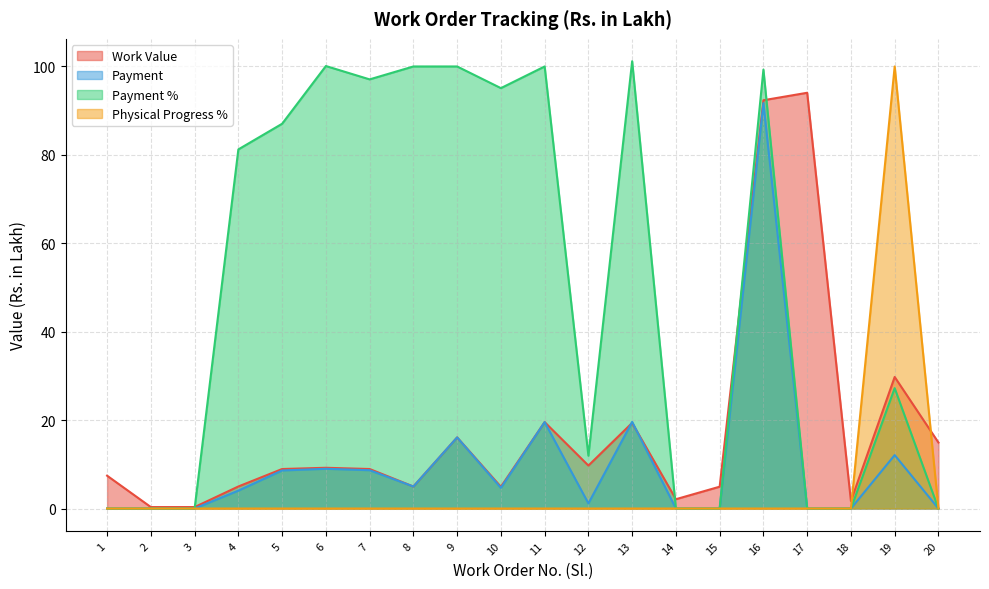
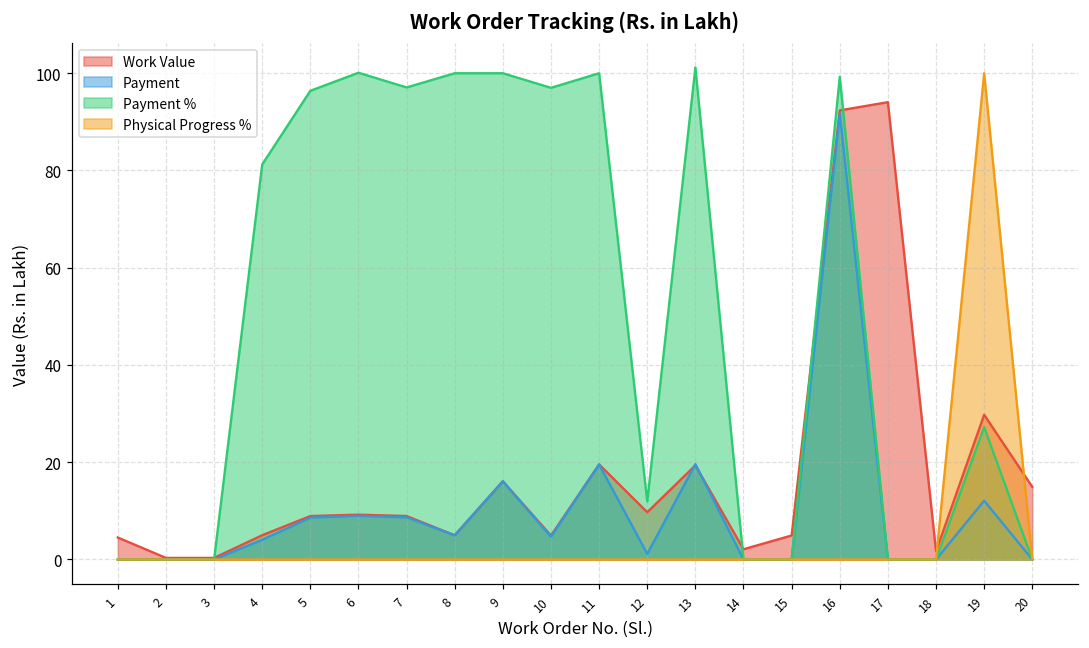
  {
    "Work Value": {
-     "1": 7,
+     "1": 5,
      "4": 5,
      "12": 10,
      "14": 2,
      "15": 5,
      "16": 92,
      "17": 94,
      "18": 2,
      "19": 30,
      "20": 15
    },
    "Payment": {
      "4": 4,
      "12": 1,
      "16": 92,
      "19": 12
    },
    "Payment %": {
      "4": 81,
-     "5": 87,
+     "5": 96,
      "6": 100,
      "7": 97,
      "8": 100,
      "9": 100,
-     "10": 95,
+     "10": 97,
      "11": 100,
      "12": 12,
      "13": 101,
      "16": 99,
      "19": 27
    },
    "Physical Progress %": {
      "4": 0,
      "5": 0,
      "6": 0,
      "7": 0,
      "8": 0,
      "9": 0,
      "10": 0,
      "11": 0,
      "12": 0,
      "13": 0,
      "16": 0,
      "19": 100
    }
  }
